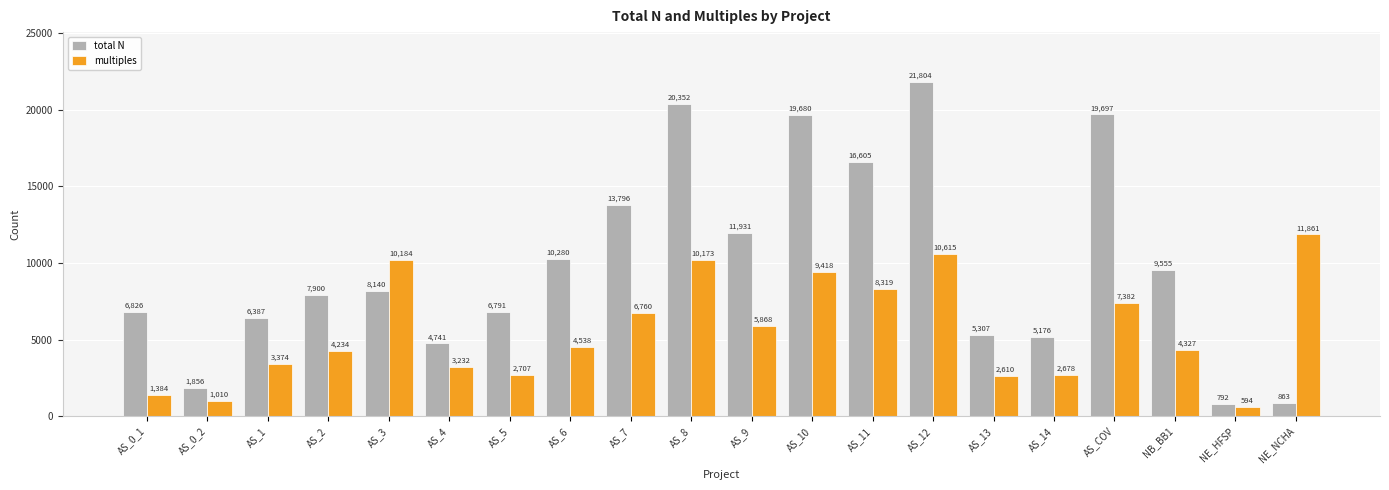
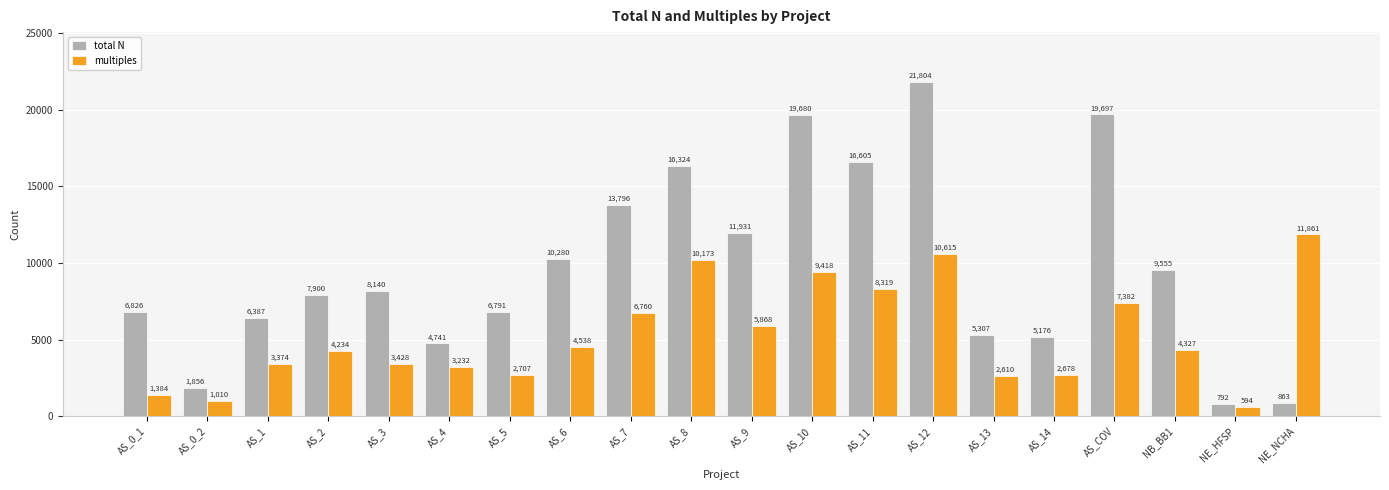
  {
    "total N": {
      "AS_0_1": "6,826",
      "AS_0_2": "1,856",
      "AS_1": "6,387",
      "AS_2": "7,900",
      "AS_3": "8,140",
      "AS_4": "4,741",
      "AS_5": "6,791",
      "AS_6": "10,280",
      "AS_7": "13,796",
-     "AS_8": "20,352",
+     "AS_8": "16,324",
      "AS_9": "11,931",
      "AS_10": "19,680",
      "AS_11": "16,605",
      "AS_12": "21,804",
      "AS_13": "5,307",
      "AS_14": "5,176",
      "AS_COV": "19,697",
      "NB_BB1": "9,555",
      "NE_HFSP": "792",
      "NE_NCHA": "863"
    },
    "multiples": {
      "AS_0_1": "1,384",
      "AS_0_2": "1,010",
      "AS_1": "3,374",
      "AS_2": "4,234",
-     "AS_3": "10,184",
+     "AS_3": "3,428",
      "AS_4": "3,232",
      "AS_5": "2,707",
      "AS_6": "4,538",
      "AS_7": "6,760",
      "AS_8": "10,173",
      "AS_9": "5,868",
      "AS_10": "9,418",
      "AS_11": "8,319",
      "AS_12": "10,615",
      "AS_13": "2,610",
      "AS_14": "2,678",
      "AS_COV": "7,382",
      "NB_BB1": "4,327",
      "NE_HFSP": "594",
      "NE_NCHA": "11,861"
    }
  }
